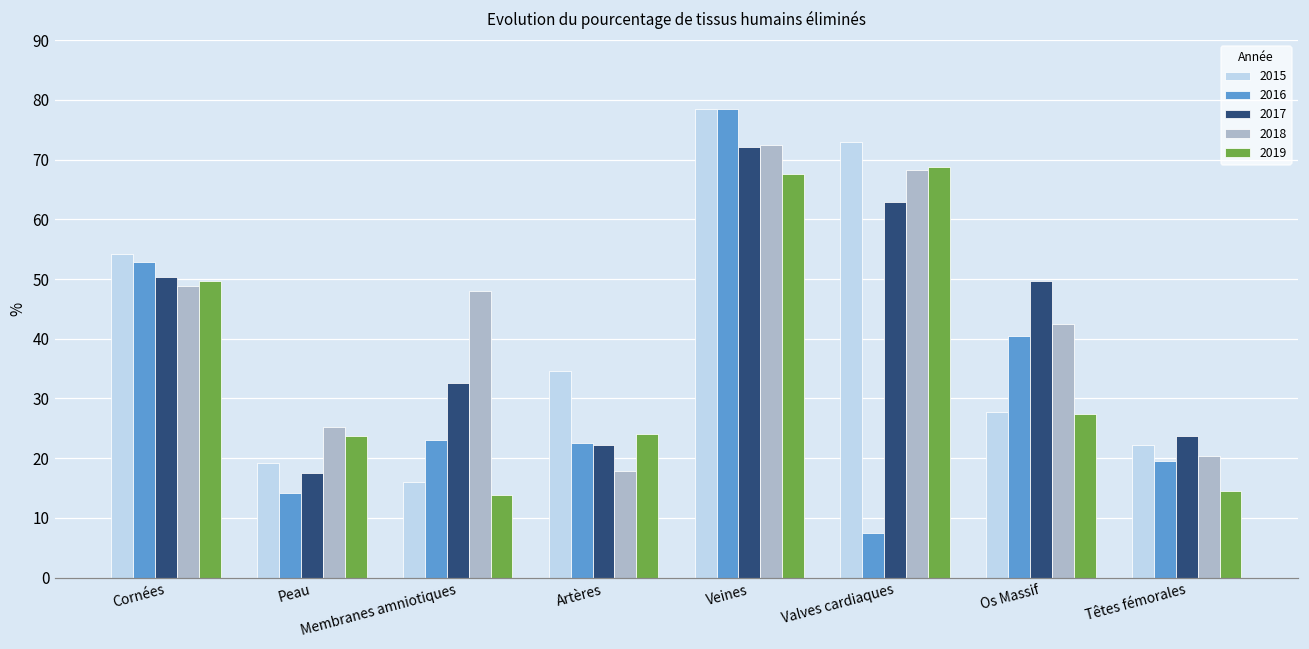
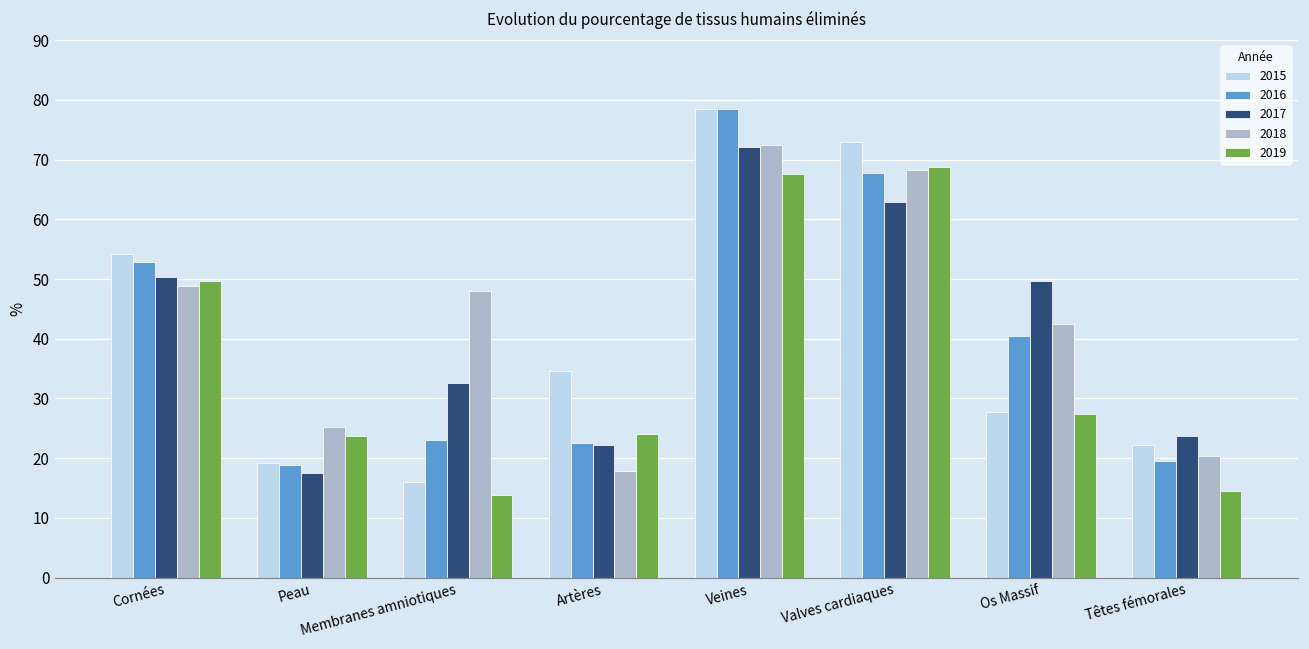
  {
    "2016": {
      "Cornées": 53,
-     "Peau": 14,
+     "Peau": 19,
      "Membranes amniotiques": 23,
      "Artères": 23,
      "Veines": 79,
-     "Valves cardiaques": 8,
+     "Valves cardiaques": 68,
      "Os Massif": 41,
      "Têtes fémorales": 20
    },
    "2017": {
      "Cornées": 50,
      "Peau": 18,
      "Membranes amniotiques": 33,
      "Artères": 22,
      "Veines": 72,
      "Valves cardiaques": 63,
      "Os Massif": 50,
      "Têtes fémorales": 24
    },
    "2019": {
      "Cornées": 50,
      "Peau": 24,
      "Membranes amniotiques": 14,
      "Artères": 24,
      "Veines": 68,
      "Valves cardiaques": 69,
      "Os Massif": 27,
      "Têtes fémorales": 15
    }
  }
